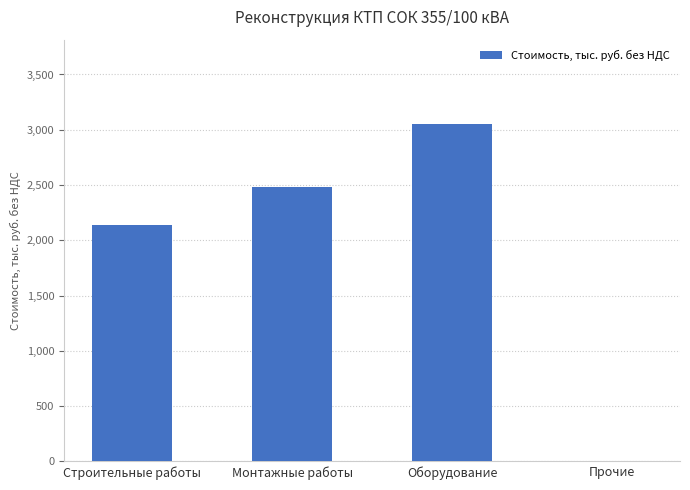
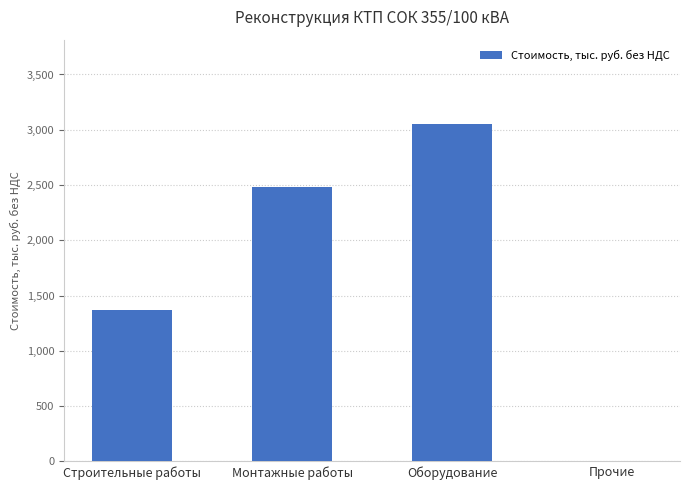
  {
-   "Строительные работы": "2,140",
+   "Строительные работы": "1,370",
    "Монтажные работы": "2,480",
    "Оборудование": "3,050",
    "Прочие": "0"
  }
